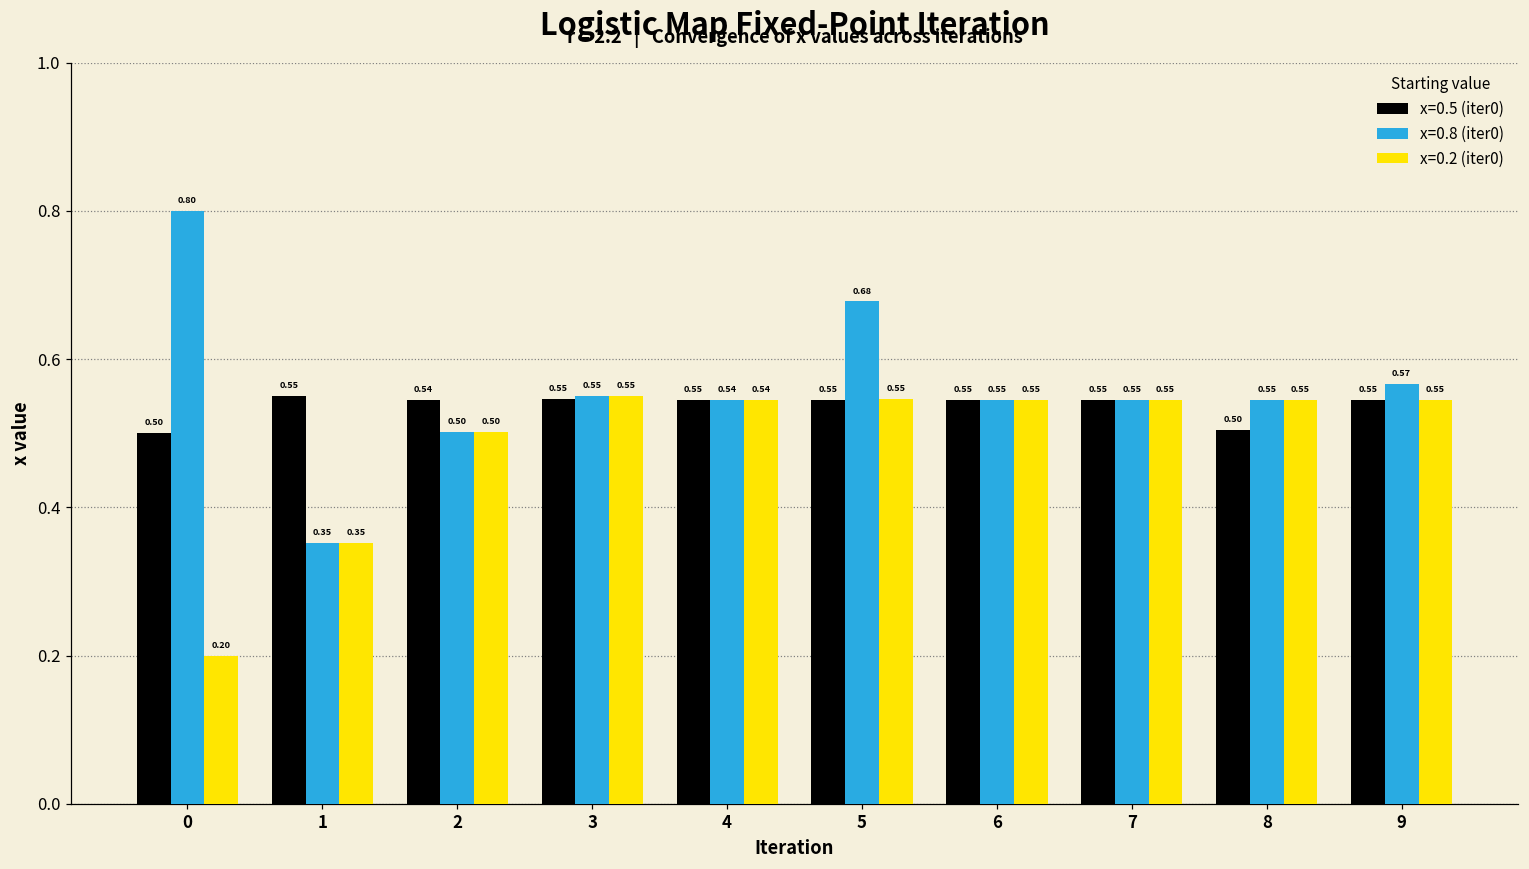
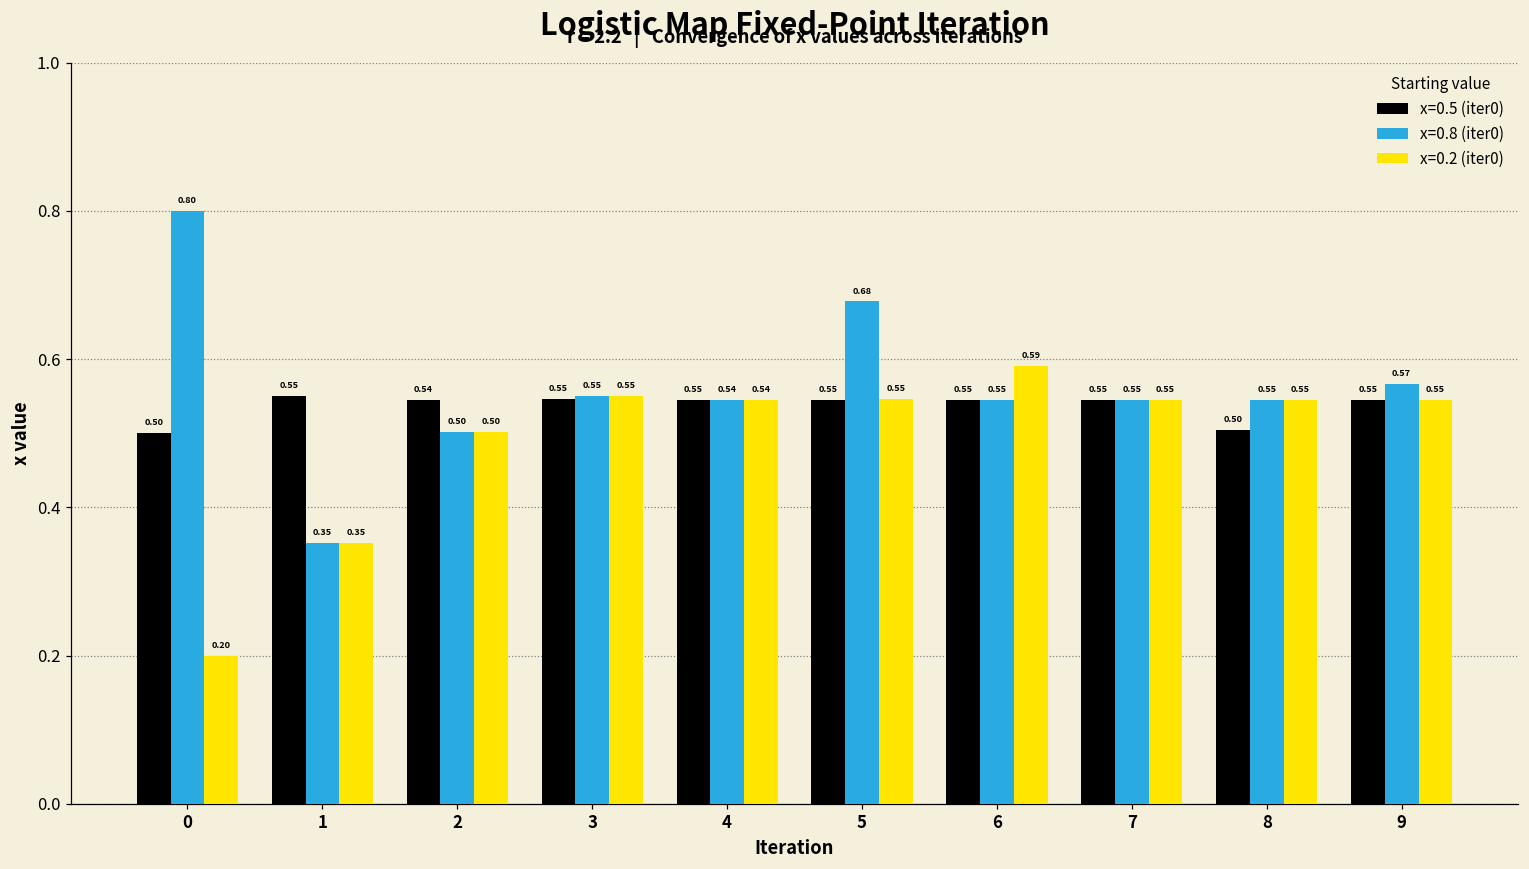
  {
    "x=0.5 (iter0)": {
      "0": 0.50,
      "1": 0.55,
      "2": 0.54,
      "3": 0.55,
      "4": 0.55,
      "5": 0.55,
      "6": 0.55,
      "7": 0.55,
      "8": 0.50,
      "9": 0.55
    },
    "x=0.8 (iter0)": {
      "0": 0.80,
      "1": 0.35,
      "2": 0.50,
      "3": 0.55,
      "4": 0.54,
      "5": 0.68,
      "6": 0.55,
      "7": 0.55,
      "8": 0.55,
      "9": 0.57
    },
    "x=0.2 (iter0)": {
      "0": 0.20,
      "1": 0.35,
      "2": 0.50,
      "3": 0.55,
      "4": 0.54,
      "5": 0.55,
-     "6": 0.55,
+     "6": 0.59,
      "7": 0.55,
      "8": 0.55,
      "9": 0.55
    }
  }
